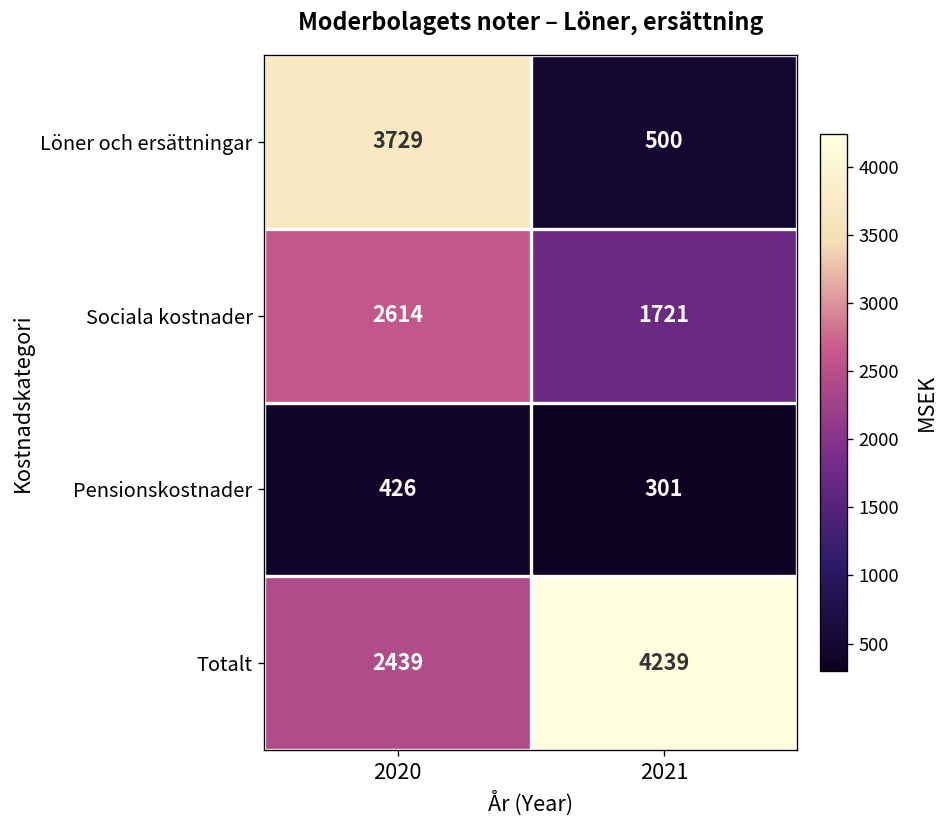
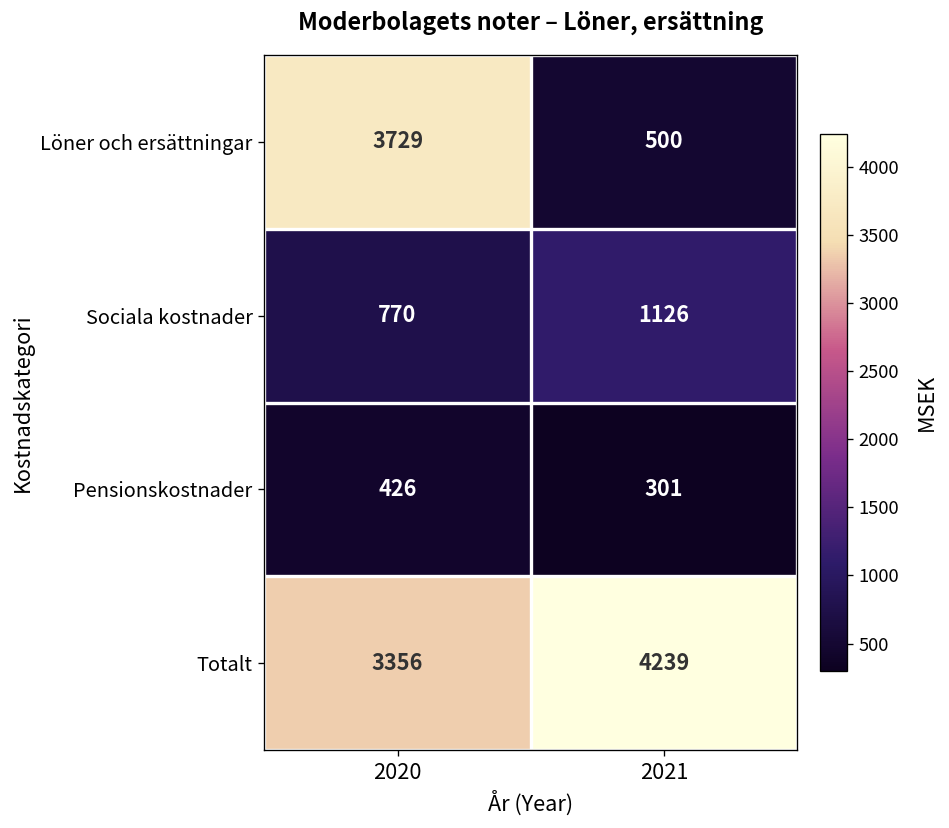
  {
    "Löner och ersättningar": {
      "2020": 3729,
      "2021": 500
    },
    "Sociala kostnader": {
-     "2020": 2614,
-     "2021": 1721
+     "2020": 770,
+     "2021": 1126
    },
    "Pensionskostnader": {
      "2020": 426,
      "2021": 301
    },
    "Totalt": {
-     "2020": 2439,
+     "2020": 3356,
      "2021": 4239
    }
  }
